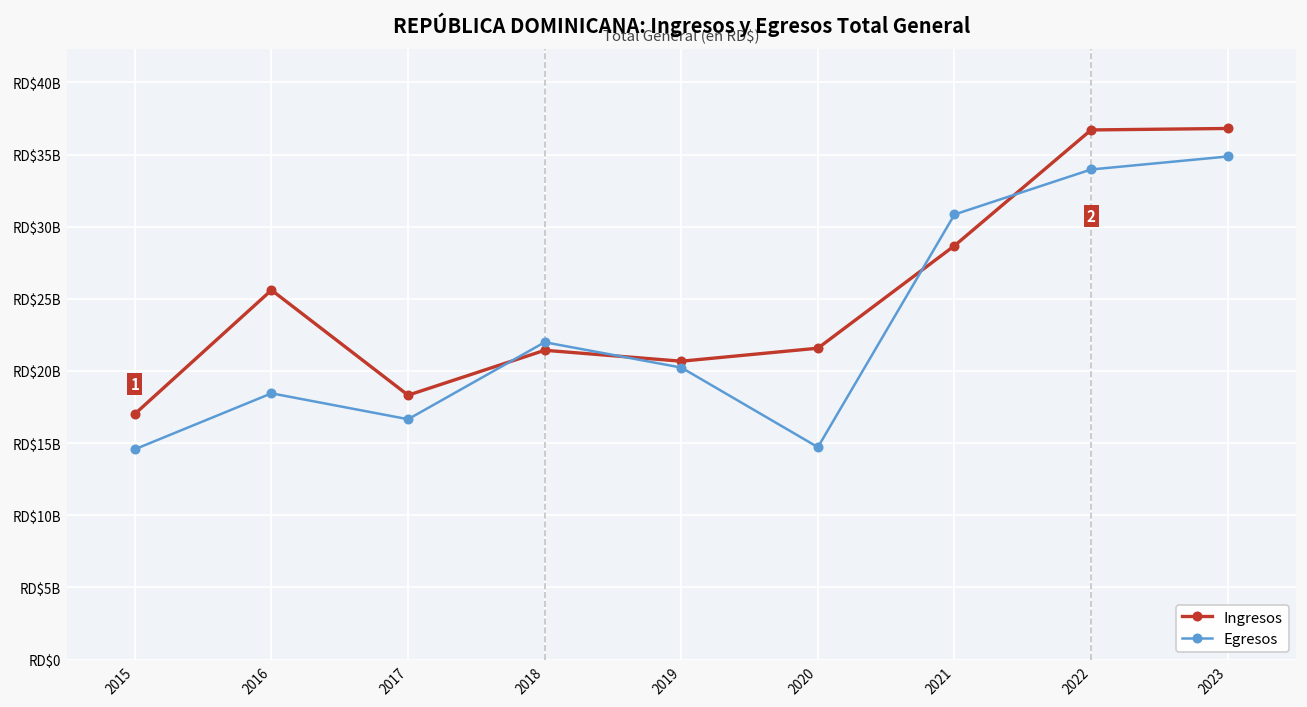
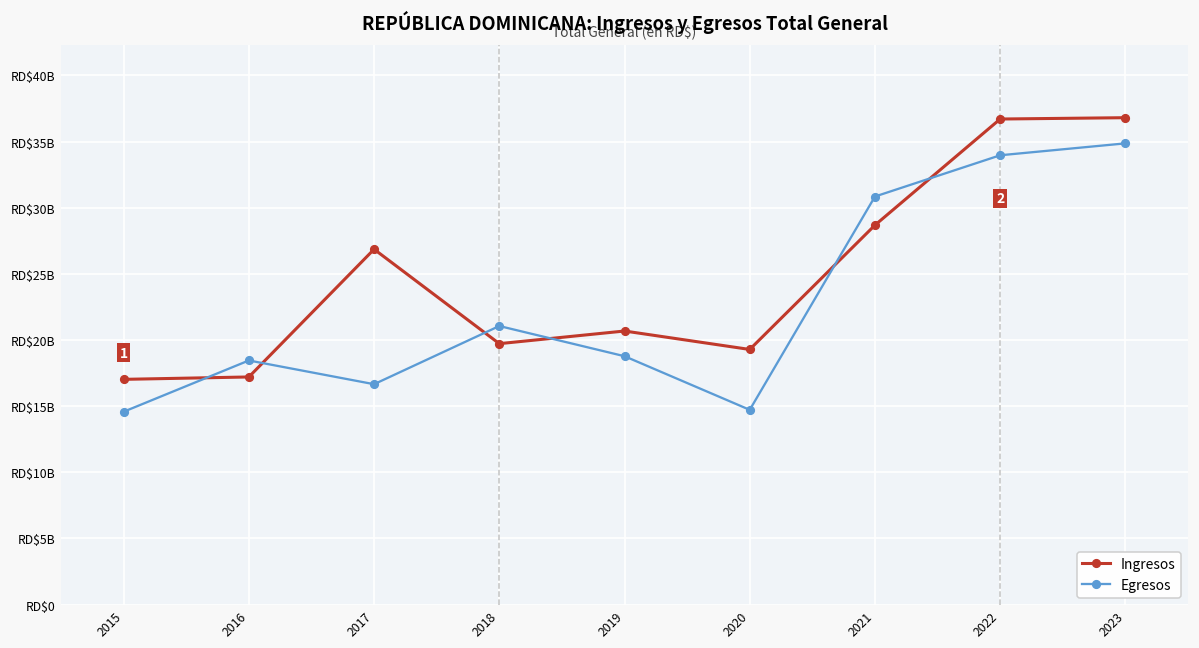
  {
    "Ingresos": {
-     "2016": "RD$25600000000",
-     "2017": "RD$18300000000",
-     "2018": "RD$21400000000",
+     "2016": "RD$17200000000",
+     "2017": "RD$26900000000",
+     "2018": "RD$19700000000",
      "2019": "RD$20700000000",
-     "2020": "RD$21600000000",
+     "2020": "RD$19300000000",
      "2021": "RD$28700000000",
      "2022": "RD$36700000000",
      "2023": "RD$36800000000"
    },
    "Egresos": {
      "2015": "RD$14600000000",
      "2016": "RD$18500000000",
      "2017": "RD$16700000000",
-     "2018": "RD$22000000000",
-     "2019": "RD$20200000000",
+     "2018": "RD$21100000000",
+     "2019": "RD$18800000000",
      "2020": "RD$14700000000",
      "2021": "RD$30800000000",
      "2022": "RD$34000000000",
      "2023": "RD$34900000000"
    }
  }
